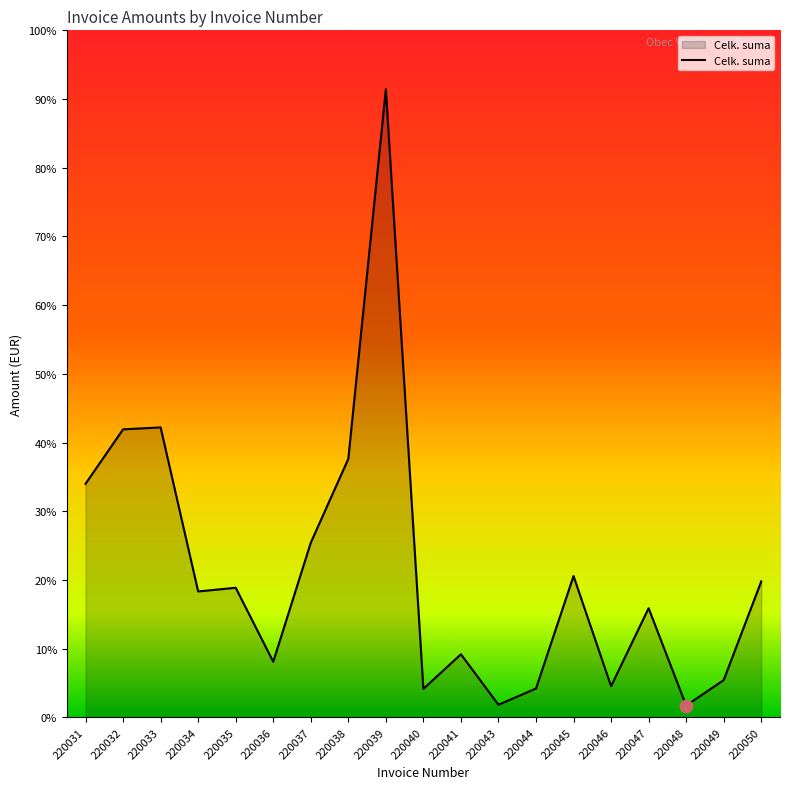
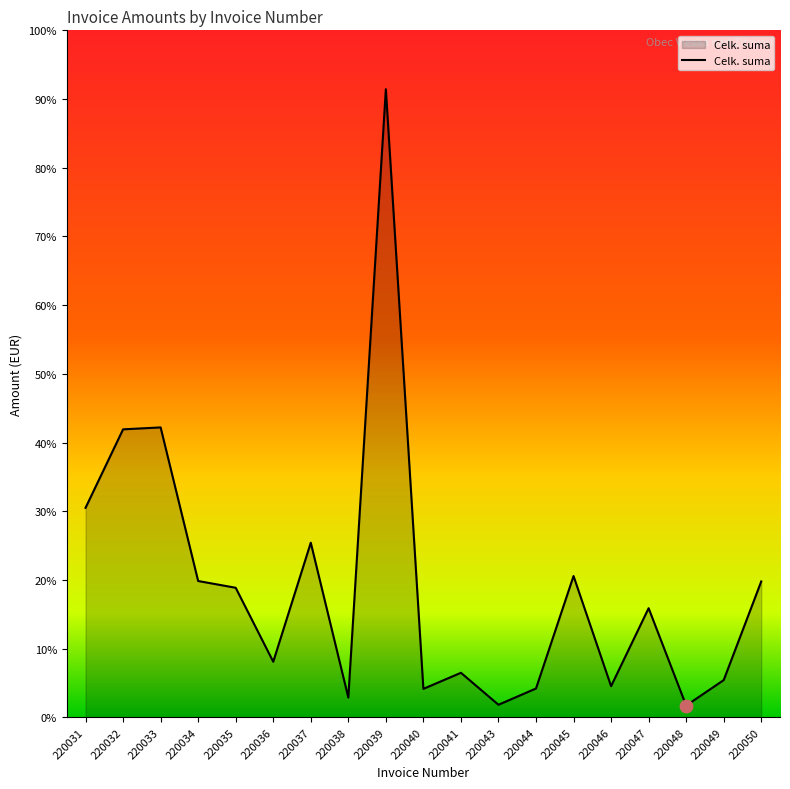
  {
    "Celk. suma": {
-     "220031": "34%",
+     "220031": "30%",
      "220032": "42%",
      "220033": "42%",
-     "220034": "18%",
+     "220034": "20%",
      "220035": "19%",
      "220036": "8%",
      "220037": "25%",
-     "220038": "38%",
+     "220038": "3%",
      "220039": "91%",
      "220040": "4%",
-     "220041": "9%",
+     "220041": "6%",
      "220043": "2%",
      "220044": "4%",
      "220045": "21%",
      "220046": "5%",
      "220047": "16%",
      "220049": "5%",
      "220050": "20%"
    }
  }
